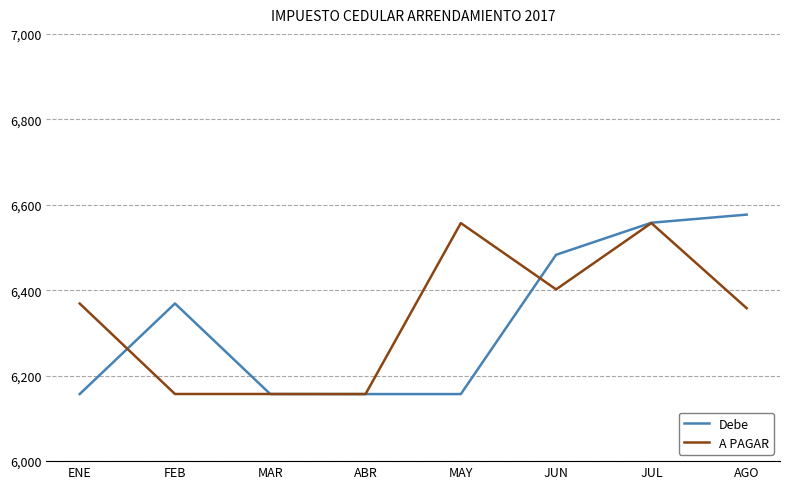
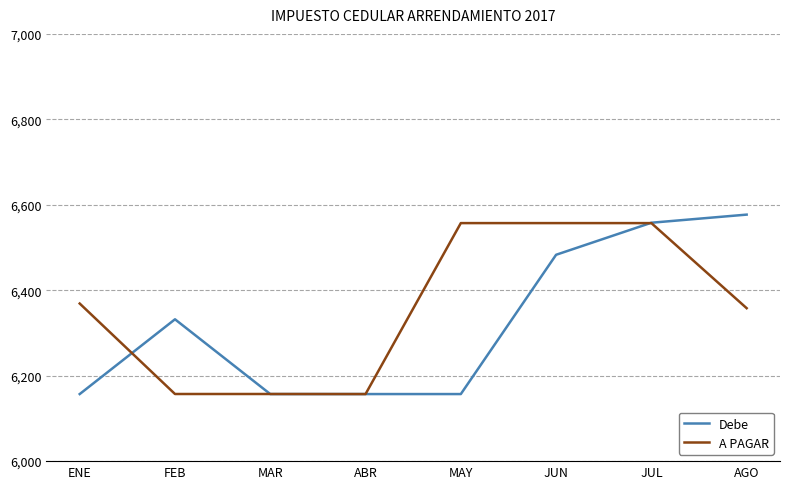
  {
    "Debe": {
      "ENE": "6,160",
-     "FEB": "6,370",
+     "FEB": "6,330",
      "MAY": "6,160",
      "JUN": "6,480",
      "AGO": "6,580"
    },
    "A PAGAR": {
      "ENE": "6,370",
      "FEB": "6,160",
      "MAY": "6,560",
-     "JUN": "6,400",
+     "JUN": "6,560",
      "AGO": "6,360"
    }
  }
